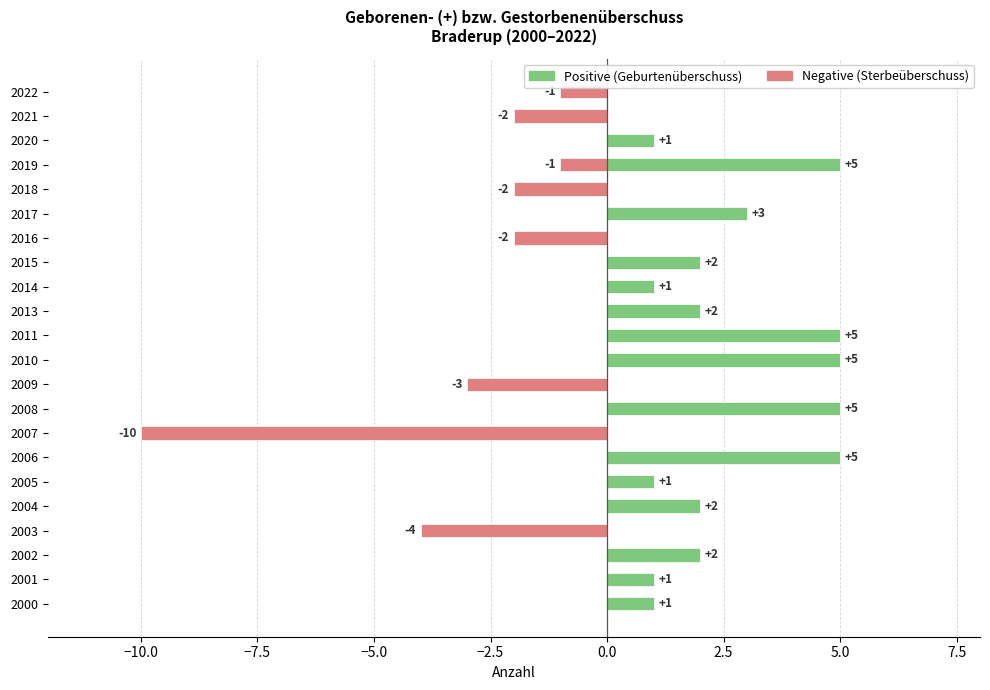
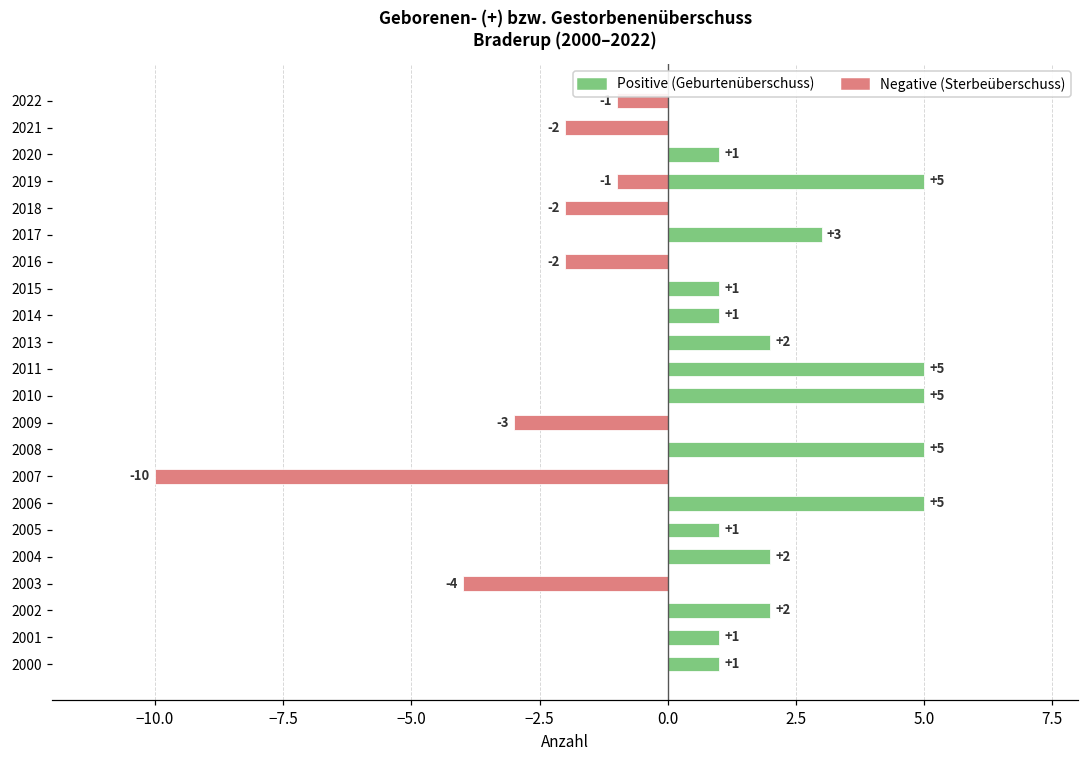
  {
    "Positive (Geburtenüberschuss)": {
      "2020": "+1",
      "2019": "+5",
      "2017": "+3",
-     "2015": "+2",
+     "2015": "+1",
      "2014": "+1",
      "2013": "+2",
      "2011": "+5",
      "2010": "+5",
      "2008": "+5",
      "2006": "+5",
      "2005": "+1",
      "2004": "+2",
      "2002": "+2",
      "2001": "+1",
      "2000": "+1"
    },
    "Negative (Sterbeüberschuss)": {
      "2021": "-2",
      "2019": "-1",
      "2018": "-2",
      "2016": "-2",
      "2009": "-3",
      "2007": "-10",
      "2003": "-4"
    }
  }
